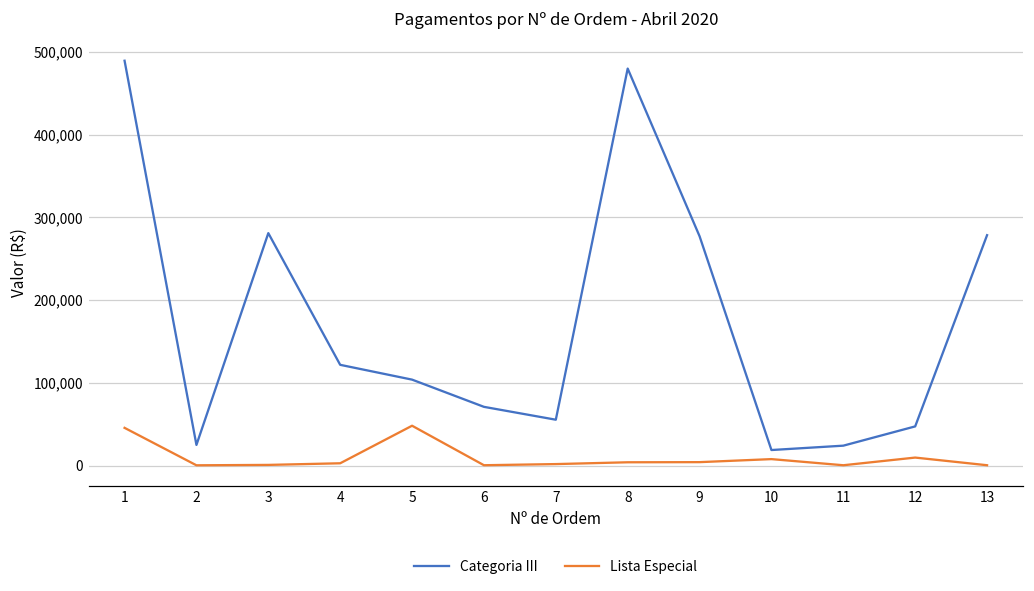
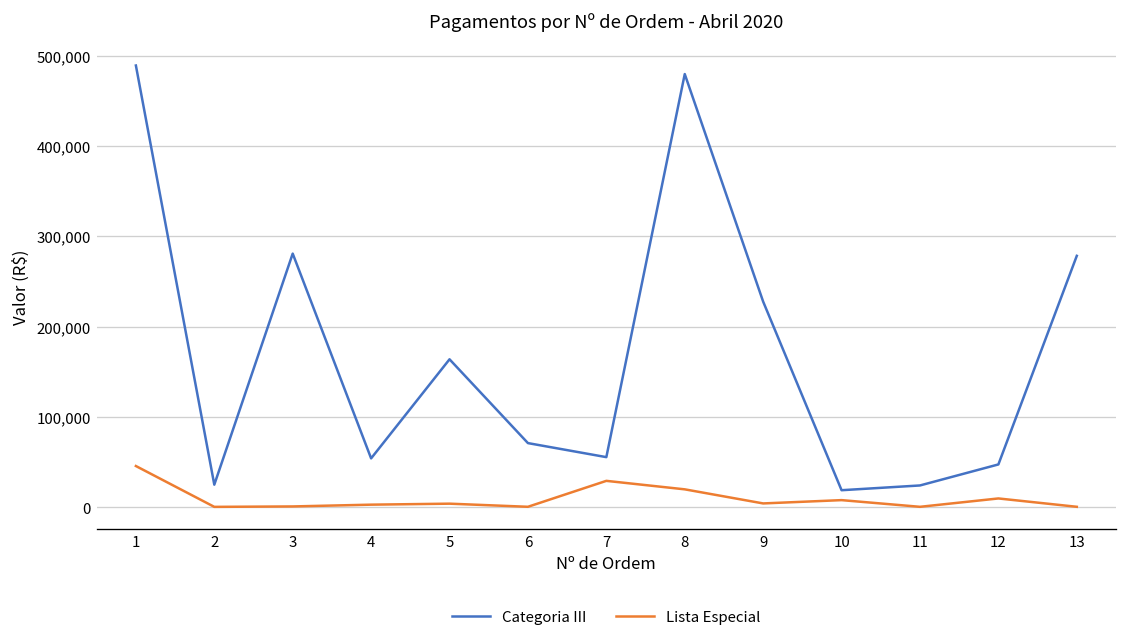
  {
    "Categoria III": {
      "1": "490,000",
      "2": "30,000",
      "3": "280,000",
-     "4": "120,000",
-     "5": "100,000",
+     "4": "50,000",
+     "5": "160,000",
      "6": "70,000",
      "7": "60,000",
      "8": "480,000",
-     "9": "280,000",
+     "9": "230,000",
      "10": "20,000",
      "11": "20,000",
      "12": "50,000",
      "13": "280,000"
    },
    "Lista Especial": {
      "1": "50,000",
      "2": "0",
      "3": "0",
      "4": "0",
-     "5": "50,000",
+     "5": "0",
      "6": "0",
-     "7": "0",
-     "8": "0",
+     "7": "30,000",
+     "8": "20,000",
      "9": "0",
      "10": "10,000",
      "11": "0",
      "12": "10,000",
      "13": "0"
    }
  }
